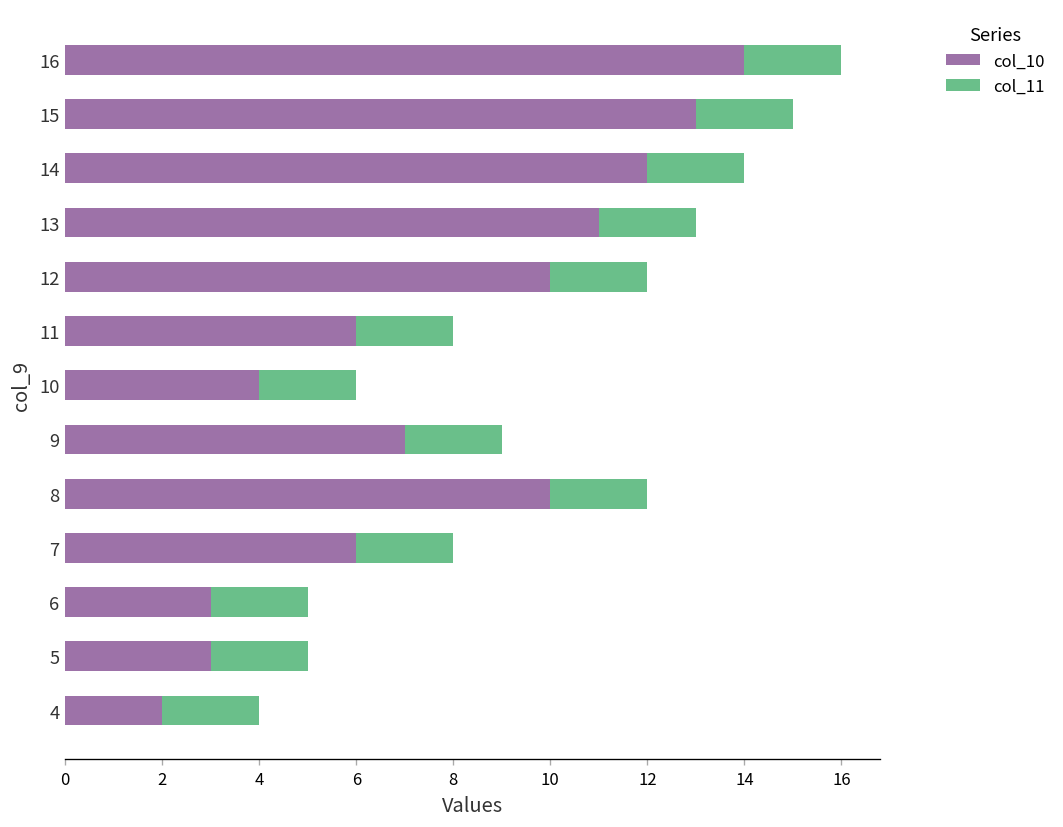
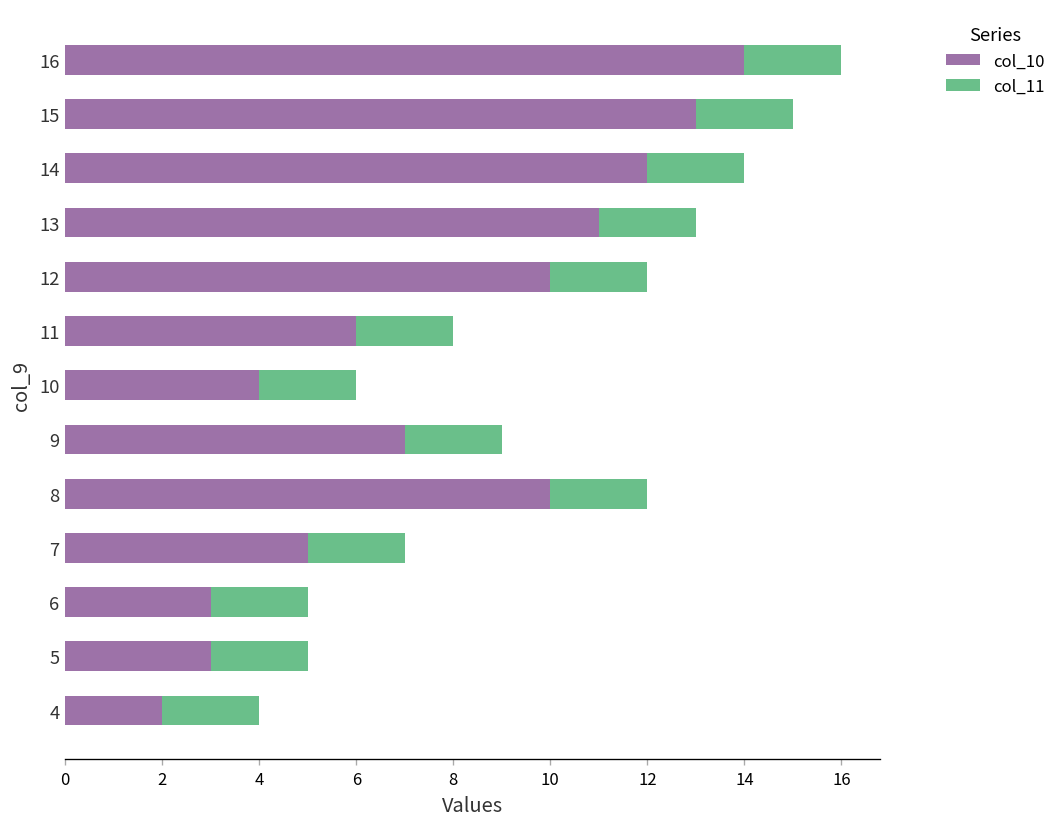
  {
    "col_10": {
      "16": 14,
      "15": 13,
      "14": 12,
      "13": 11,
      "12": 10,
      "11": 6,
      "10": 4,
      "9": 7,
      "8": 10,
-     "7": 6,
+     "7": 5,
      "6": 3,
      "5": 3,
      "4": 2
    },
    "col_11": {
      "16": 2,
      "15": 2,
      "14": 2,
      "13": 2,
      "12": 2,
      "11": 2,
      "10": 2,
      "9": 2,
      "8": 2,
      "7": 2,
      "6": 2,
      "5": 2,
      "4": 2
    }
  }
